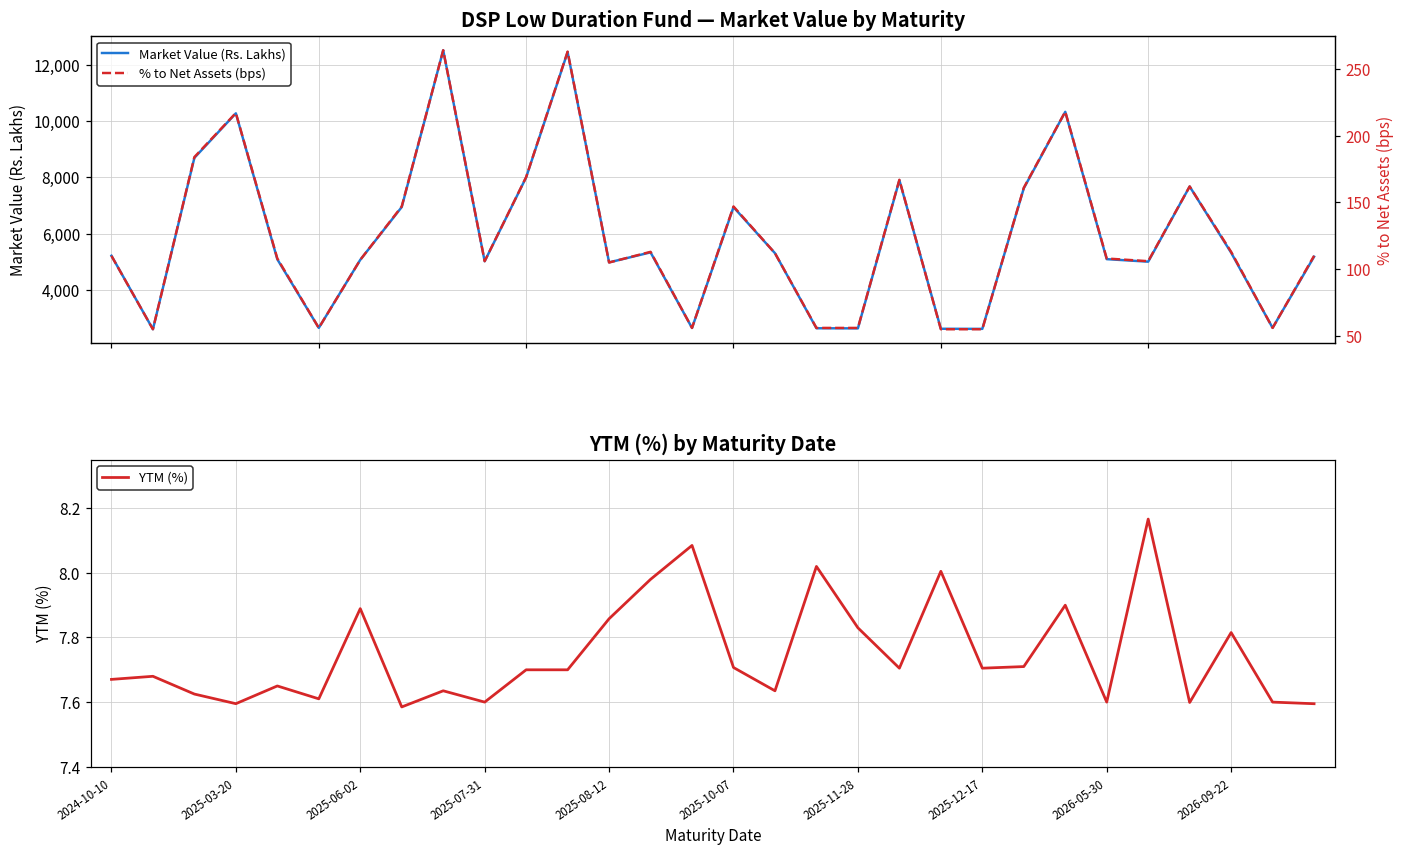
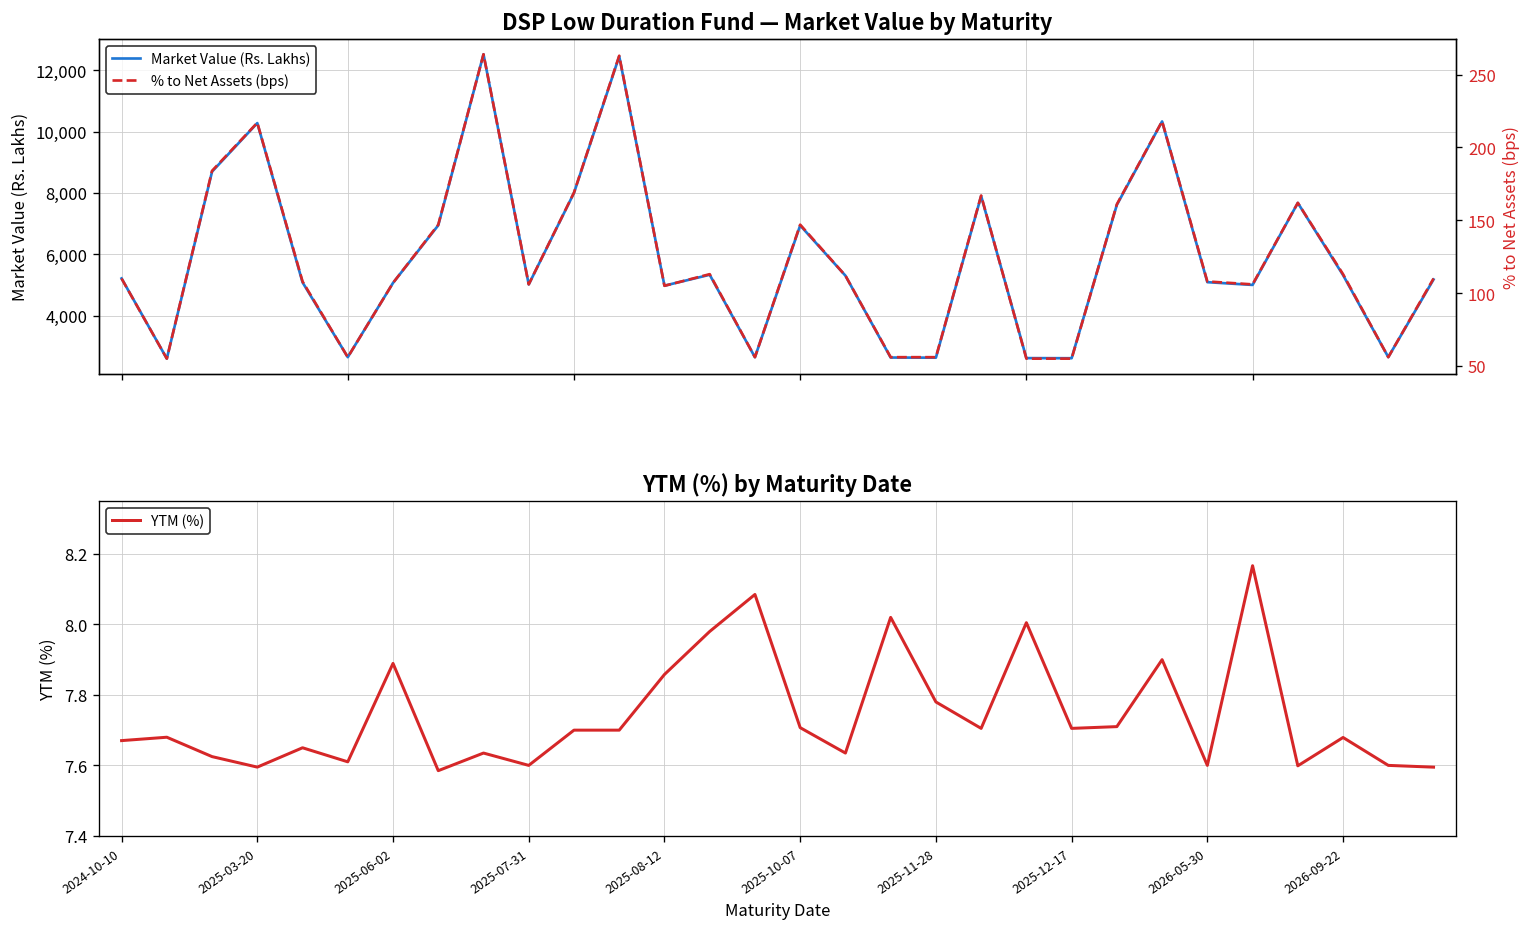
  {
    "YTM (%) by Maturity Date": {
      "2024-10-10": 7.67,
      "2025-03-20": 7.60,
      "2025-06-02": 7.89,
      "2025-07-31": 7.60,
      "2025-08-12": 7.86,
      "2025-10-07": 7.71,
-     "2025-11-28": 7.83,
+     "2025-11-28": 7.78,
      "2025-12-17": 7.71,
      "2026-05-30": 7.60,
-     "2026-09-22": 7.82
+     "2026-09-22": 7.68
    }
  }
